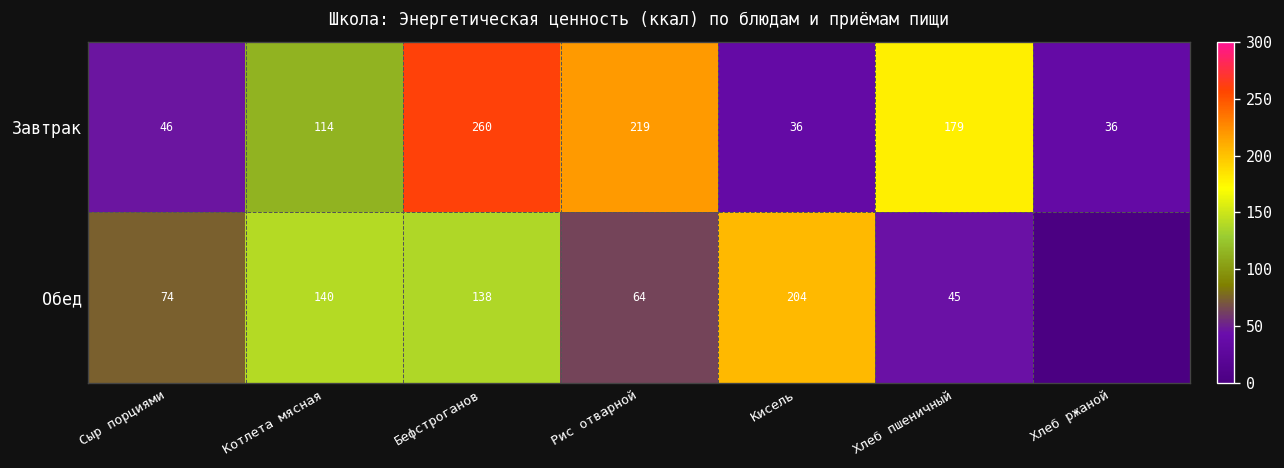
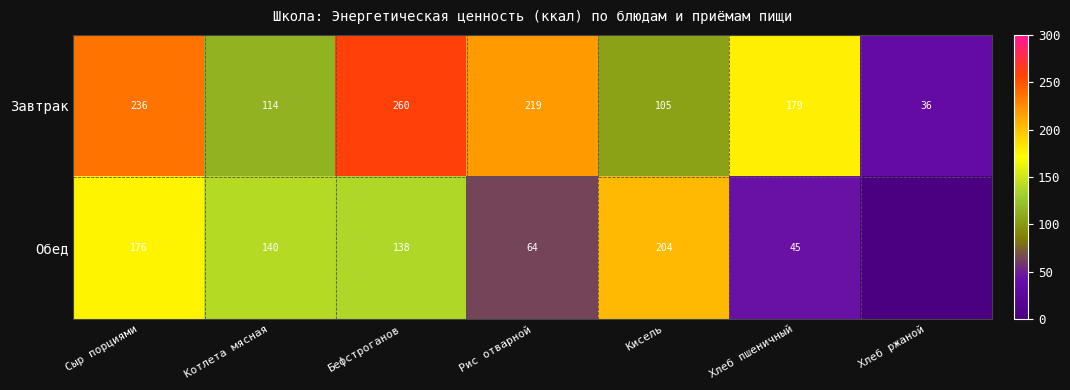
  {
    "Завтрак": {
-     "Сыр порциями": 46,
+     "Сыр порциями": 236,
      "Котлета мясная": 114,
      "Бефстроганов": 260,
      "Рис отварной": 219,
-     "Кисель": 36,
+     "Кисель": 105,
      "Хлеб пшеничный": 179,
      "Хлеб ржаной": 36
    },
    "Обед": {
-     "Сыр порциями": 74,
+     "Сыр порциями": 176,
      "Котлета мясная": 140,
      "Бефстроганов": 138,
      "Рис отварной": 64,
      "Кисель": 204,
      "Хлеб пшеничный": 45
    }
  }
